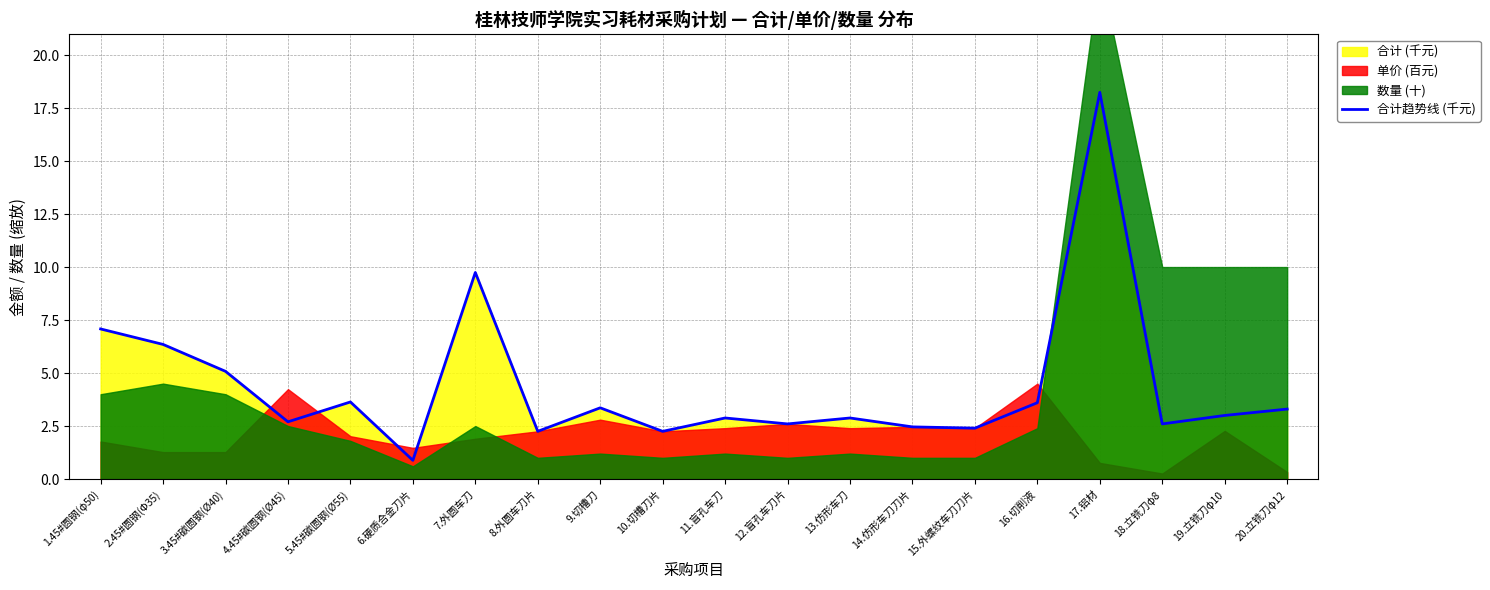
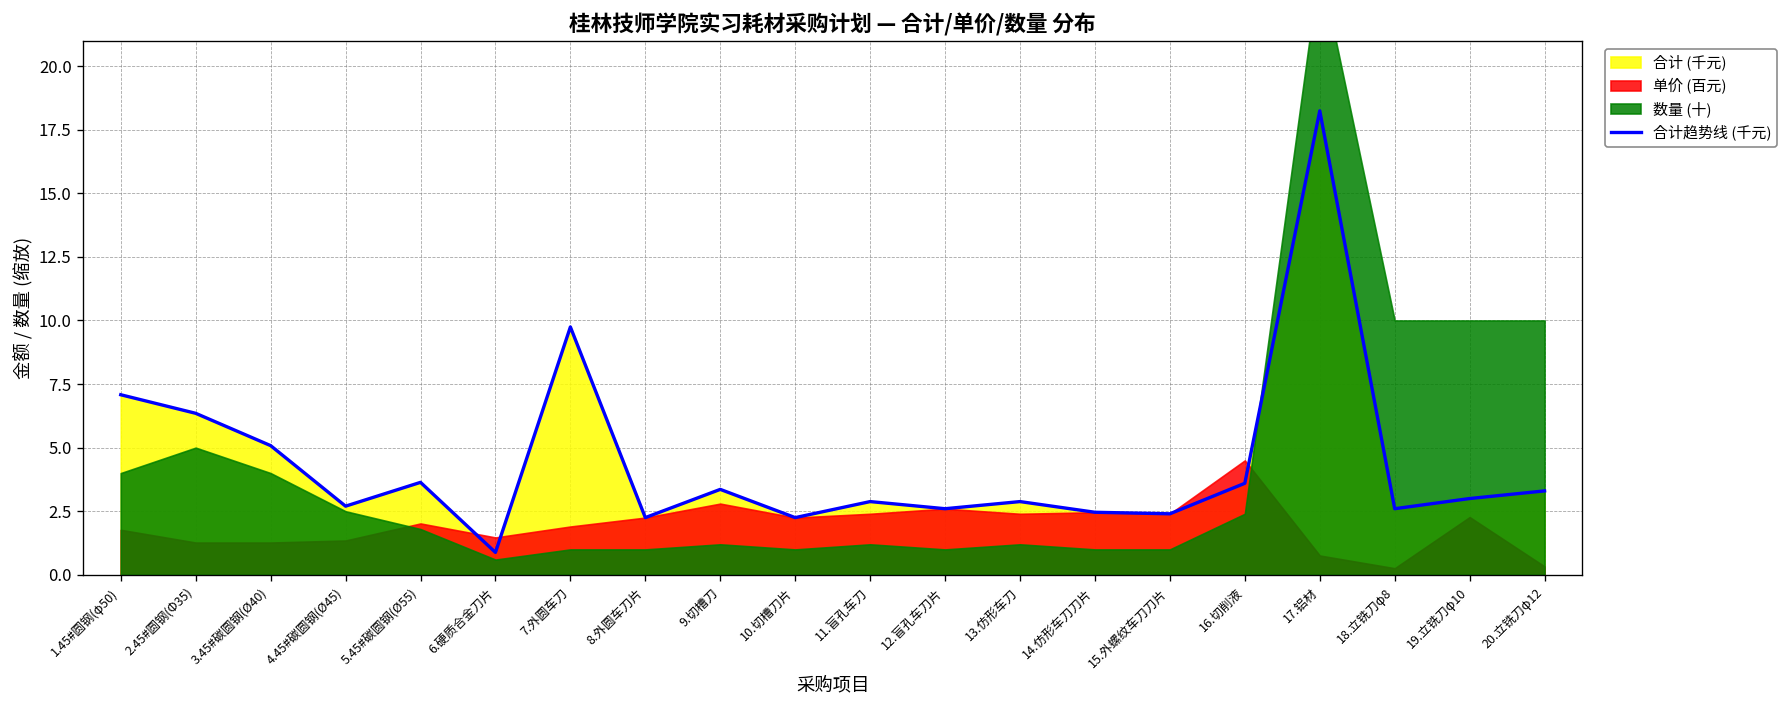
  {
    "合计 (千元)": {
      "1.45#圆钢(φ50)": 7.1,
      "2.45#圆钢(Φ35)": 6.4,
      "3.45#碳圆钢(Ø40)": 5.1,
      "4.45#碳圆钢(Ø45)": 2.7,
      "5.45#碳圆钢(Ø55)": 3.6,
      "6.硬质合金刀片": 0.9,
      "7.外圆车刀": 9.7,
      "9.切槽刀": 3.4,
      "11.盲孔车刀": 2.9,
      "13.仿形车刀": 2.9,
      "16.切削液": 3.6,
      "17.铝材": 18.2,
      "18.立铣刀φ8": 2.6,
      "19.立铣刀φ10": 3.0,
      "20.立铣刀φ12": 3.3
    },
    "单价 (百元)": {
      "1.45#圆钢(φ50)": 1.8,
      "2.45#圆钢(Φ35)": 1.3,
      "3.45#碳圆钢(Ø40)": 1.3,
-     "4.45#碳圆钢(Ø45)": 4.2,
+     "4.45#碳圆钢(Ø45)": 1.4,
      "5.45#碳圆钢(Ø55)": 2.0,
      "6.硬质合金刀片": 1.5,
      "7.外圆车刀": 1.9,
      "9.切槽刀": 2.8,
      "11.盲孔车刀": 2.4,
      "13.仿形车刀": 2.4,
      "16.切削液": 4.5,
      "17.铝材": 0.8,
      "18.立铣刀φ8": 0.3,
      "19.立铣刀φ10": 2.3,
      "20.立铣刀φ12": 0.3
    },
    "数量 (十)": {
      "1.45#圆钢(φ50)": 4.0,
-     "2.45#圆钢(Φ35)": 4.5,
+     "2.45#圆钢(Φ35)": 5.0,
      "3.45#碳圆钢(Ø40)": 4.0,
      "4.45#碳圆钢(Ø45)": 2.5,
      "5.45#碳圆钢(Ø55)": 1.8,
      "6.硬质合金刀片": 0.6,
-     "7.外圆车刀": 2.5,
+     "7.外圆车刀": 1.0,
      "8.外圆车刀片": 1.0,
      "9.切槽刀": 1.2,
      "10.切槽刀片": 1.0,
      "11.盲孔车刀": 1.2,
      "12.盲孔车刀片": 1.0,
      "13.仿形车刀": 1.2,
      "14.仿形车刀刀片": 1.0,
      "15.外螺纹车刀刀片": 1.0,
      "16.切削液": 2.4,
      "18.立铣刀φ8": 10.0,
      "19.立铣刀φ10": 10.0,
      "20.立铣刀φ12": 10.0
    }
  }
